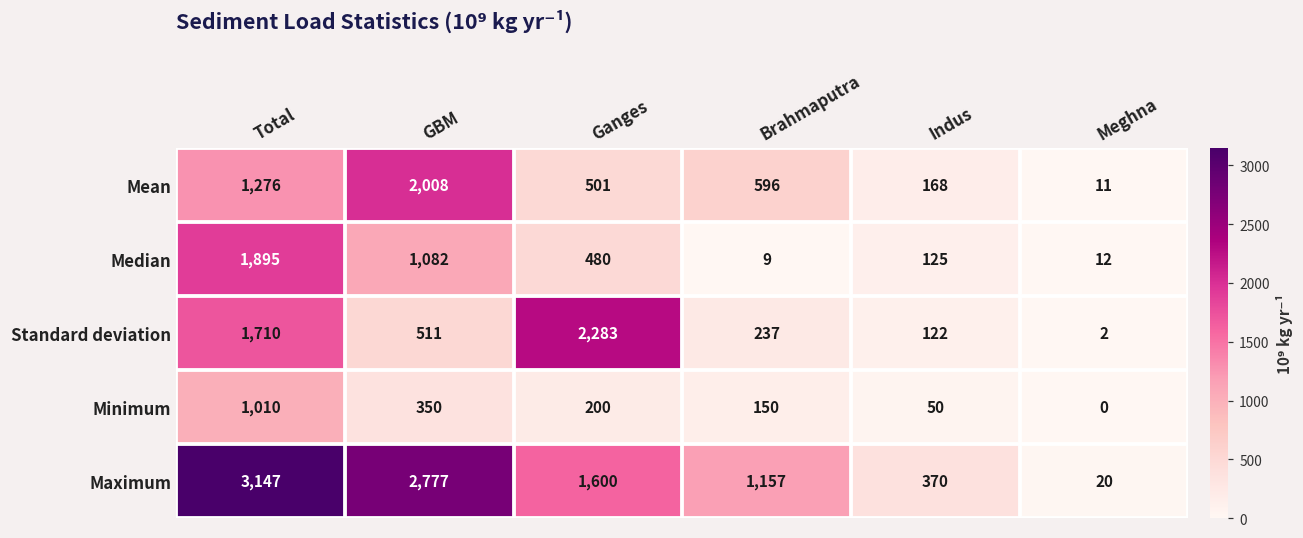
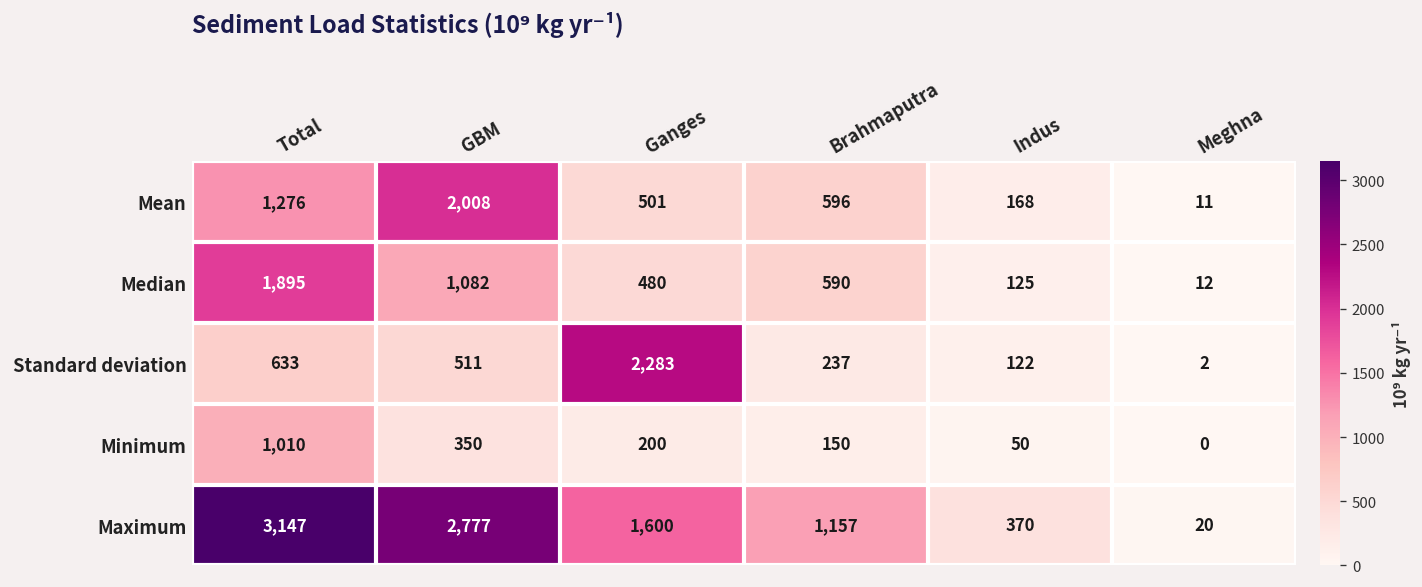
  {
    "Mean": {
      "Total": "1,276",
      "GBM": "2,008",
      "Ganges": "501",
      "Brahmaputra": "596",
      "Indus": "168",
      "Meghna": "11"
    },
    "Median": {
      "Total": "1,895",
      "GBM": "1,082",
      "Ganges": "480",
-     "Brahmaputra": "9",
+     "Brahmaputra": "590",
      "Indus": "125",
      "Meghna": "12"
    },
    "Standard deviation": {
-     "Total": "1,710",
+     "Total": "633",
      "GBM": "511",
      "Ganges": "2,283",
      "Brahmaputra": "237",
      "Indus": "122",
      "Meghna": "2"
    },
    "Minimum": {
      "Total": "1,010",
      "GBM": "350",
      "Ganges": "200",
      "Brahmaputra": "150",
      "Indus": "50",
      "Meghna": "0"
    },
    "Maximum": {
      "Total": "3,147",
      "GBM": "2,777",
      "Ganges": "1,600",
      "Brahmaputra": "1,157",
      "Indus": "370",
      "Meghna": "20"
    }
  }
